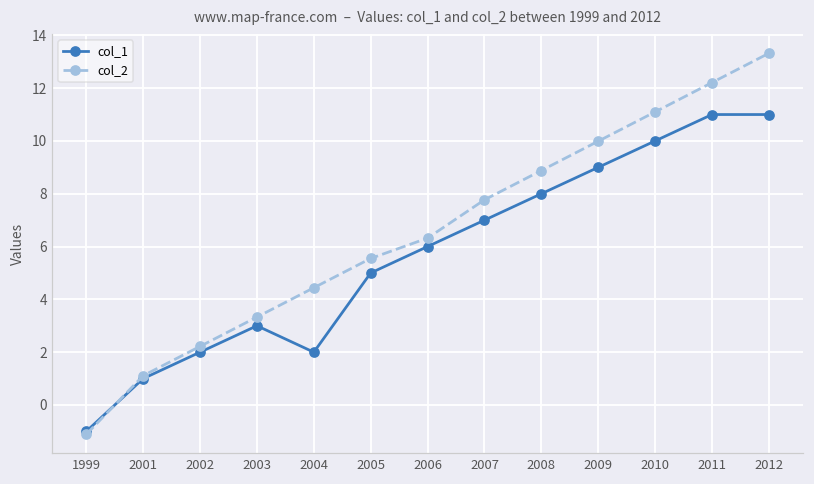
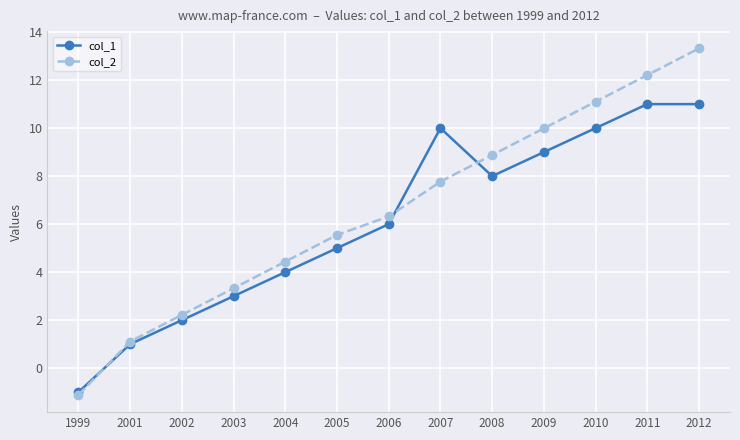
  {
    "col_1": {
      "1999": -1,
      "2001": 1,
      "2002": 2,
      "2003": 3,
-     "2004": 2,
+     "2004": 4,
      "2005": 5,
      "2006": 6,
-     "2007": 7,
+     "2007": 10,
      "2008": 8,
      "2009": 9,
      "2010": 10,
      "2011": 11,
      "2012": 11
    },
    "col_2": {
      "1999": -1.1,
      "2001": 1.1,
      "2002": 2.2,
      "2003": 3.3,
      "2004": 4.4,
      "2005": 5.6,
      "2006": 6.3,
      "2007": 7.8,
      "2008": 8.9,
      "2009": 10,
      "2010": 11,
      "2011": 12.2,
      "2012": 13.3
    }
  }
